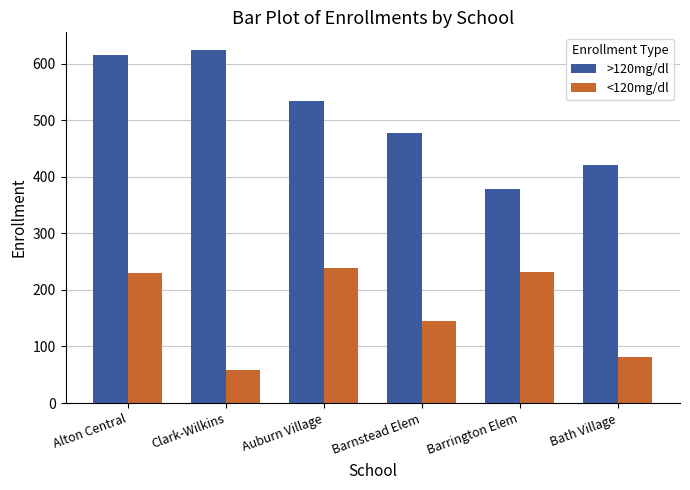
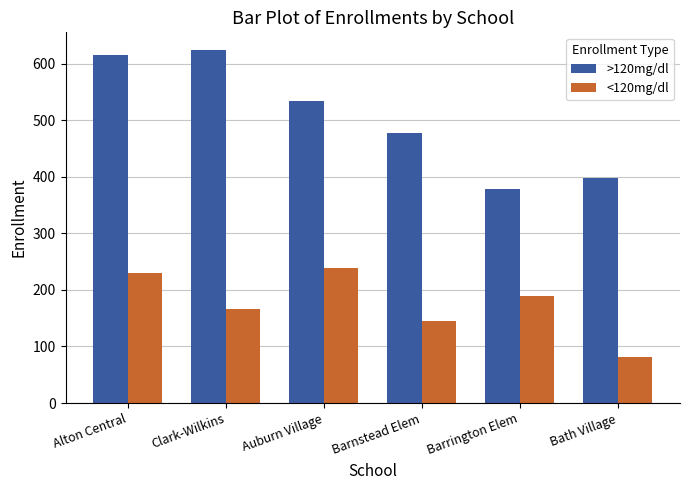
  {
    ">120mg/dl": {
      "Alton Central": 620,
      "Clark-Wilkins": 620,
      "Auburn Village": 530,
      "Barnstead Elem": 480,
      "Barrington Elem": 380,
-     "Bath Village": 420
+     "Bath Village": 400
    },
    "<120mg/dl": {
      "Alton Central": 230,
-     "Clark-Wilkins": 60,
+     "Clark-Wilkins": 170,
      "Auburn Village": 240,
      "Barnstead Elem": 150,
-     "Barrington Elem": 230,
+     "Barrington Elem": 190,
      "Bath Village": 80
    }
  }
